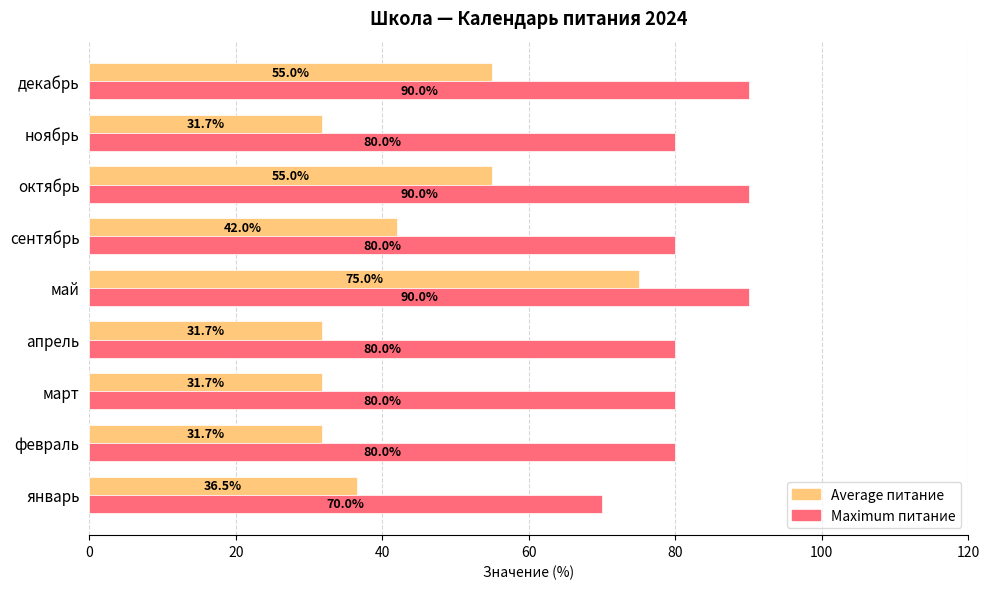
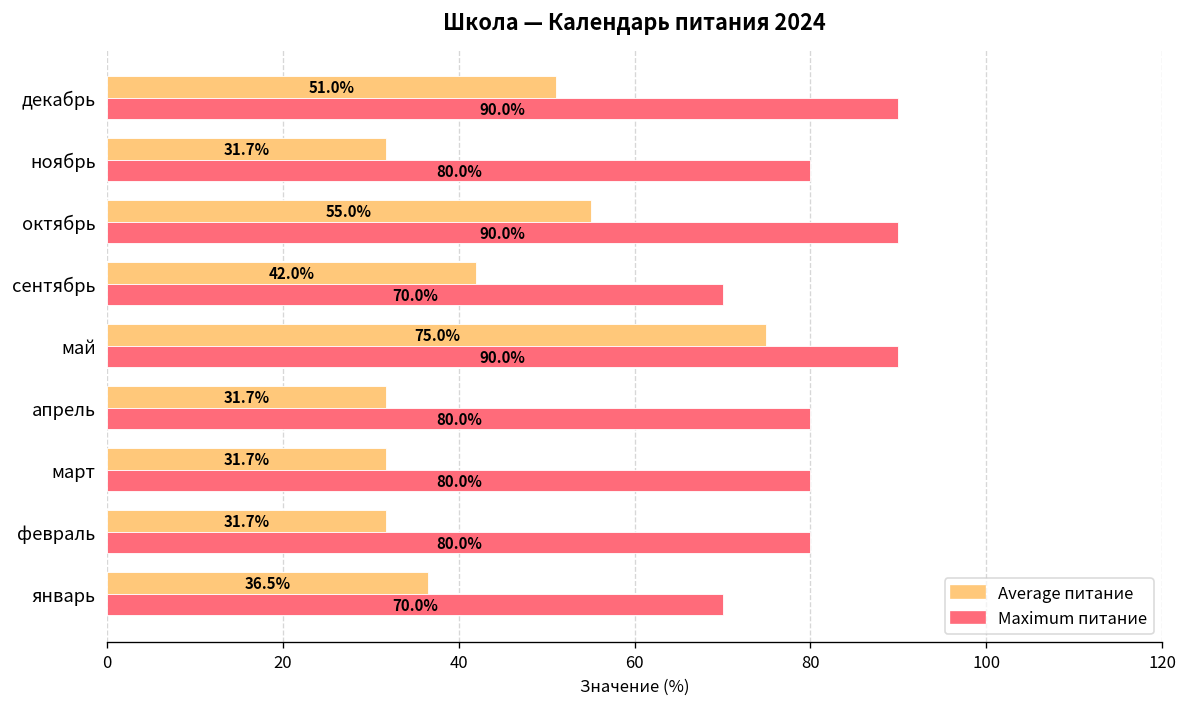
  {
    "Average питание": {
-     "декабрь": "55.0%",
+     "декабрь": "51.0%",
      "ноябрь": "31.7%",
      "октябрь": "55.0%",
      "сентябрь": "42.0%",
      "май": "75.0%",
      "апрель": "31.7%",
      "март": "31.7%",
      "февраль": "31.7%",
      "январь": "36.5%"
    },
    "Maximum питание": {
      "декабрь": "90.0%",
      "ноябрь": "80.0%",
      "октябрь": "90.0%",
-     "сентябрь": "80.0%",
+     "сентябрь": "70.0%",
      "май": "90.0%",
      "апрель": "80.0%",
      "март": "80.0%",
      "февраль": "80.0%",
      "январь": "70.0%"
    }
  }
